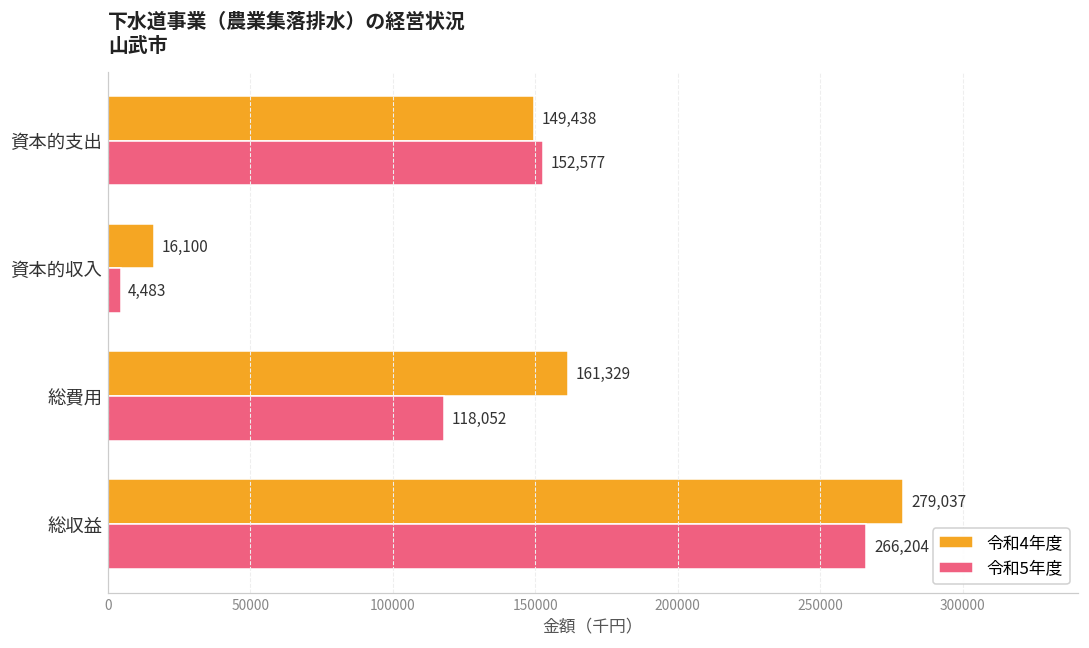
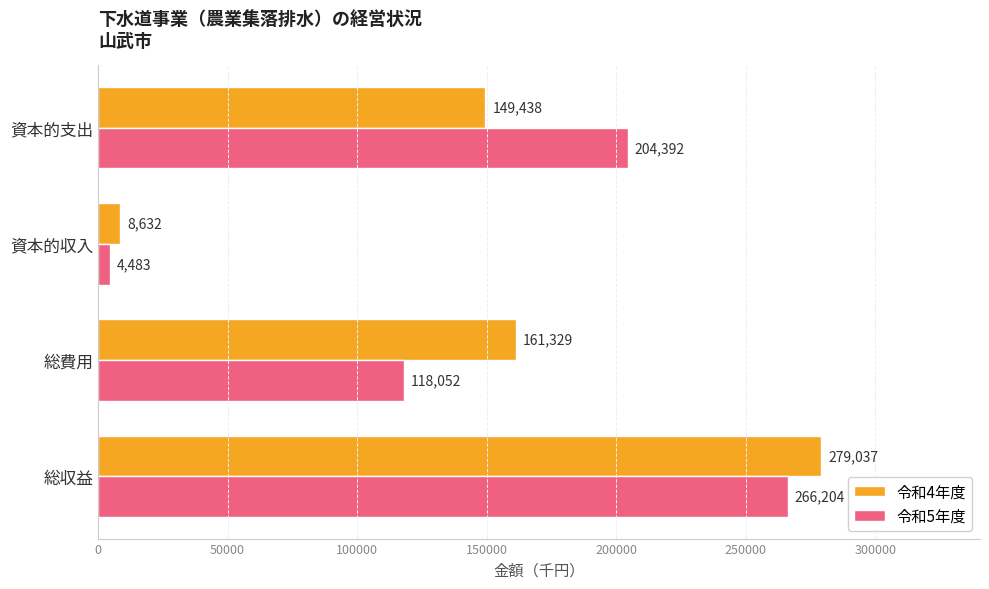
  {
    "令和4年度": {
      "資本的支出": "149,438",
-     "資本的収入": "16,100",
+     "資本的収入": "8,632",
      "総費用": "161,329",
      "総収益": "279,037"
    },
    "令和5年度": {
-     "資本的支出": "152,577",
+     "資本的支出": "204,392",
      "資本的収入": "4,483",
      "総費用": "118,052",
      "総収益": "266,204"
    }
  }
